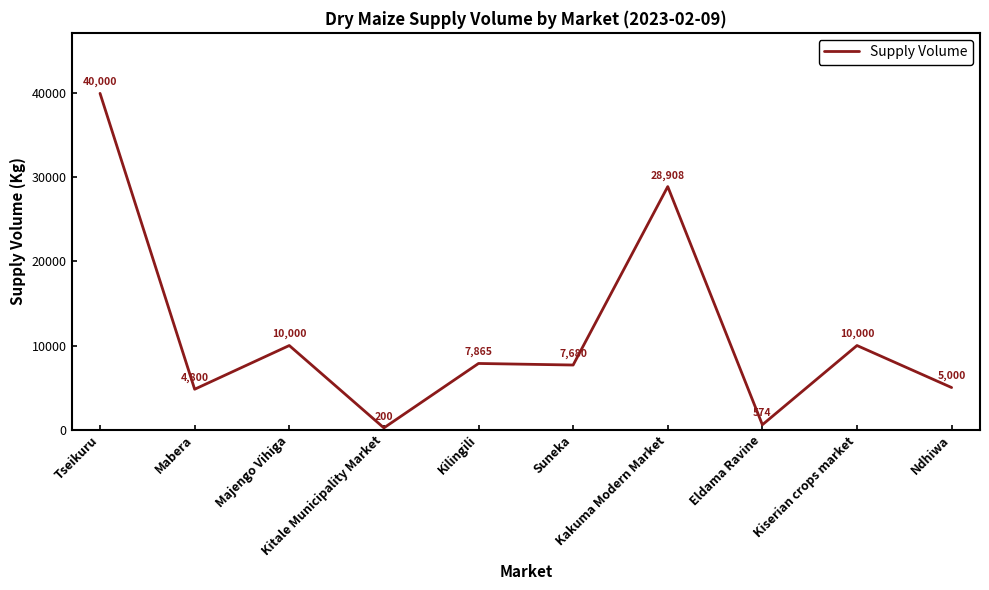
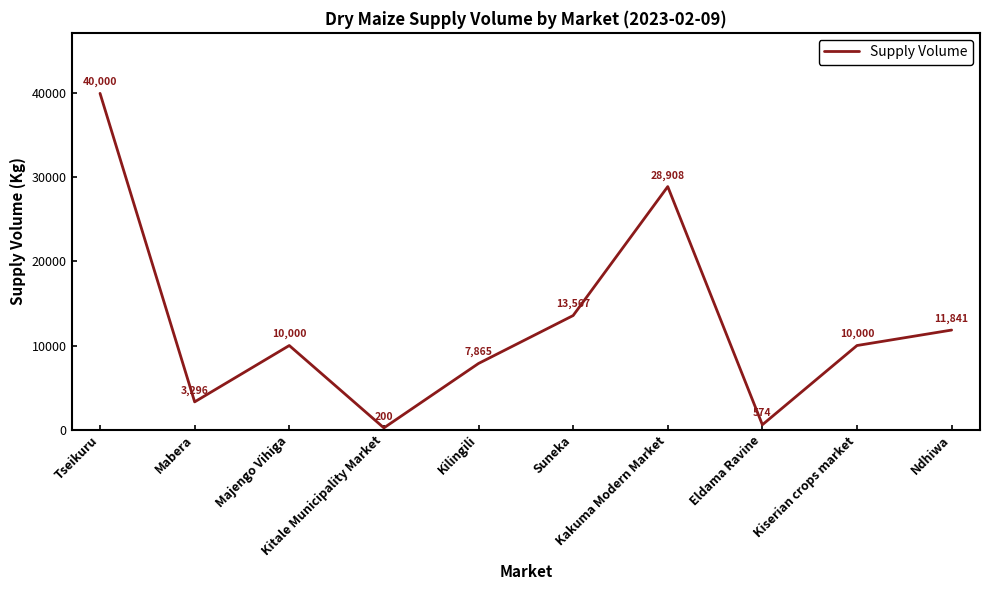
  {
    "Tseikuru": "40,000",
-   "Mabera": "4,800",
+   "Mabera": "3,296",
    "Majengo Vihiga": "10,000",
    "Kitale Municipality Market": "200",
    "Kilingili": "7,865",
-   "Suneka": "7,680",
+   "Suneka": "13,567",
    "Kakuma Modern Market": "28,908",
    "Eldama Ravine": "574",
    "Kiserian crops market": "10,000",
-   "Ndhiwa": "5,000"
+   "Ndhiwa": "11,841"
  }
